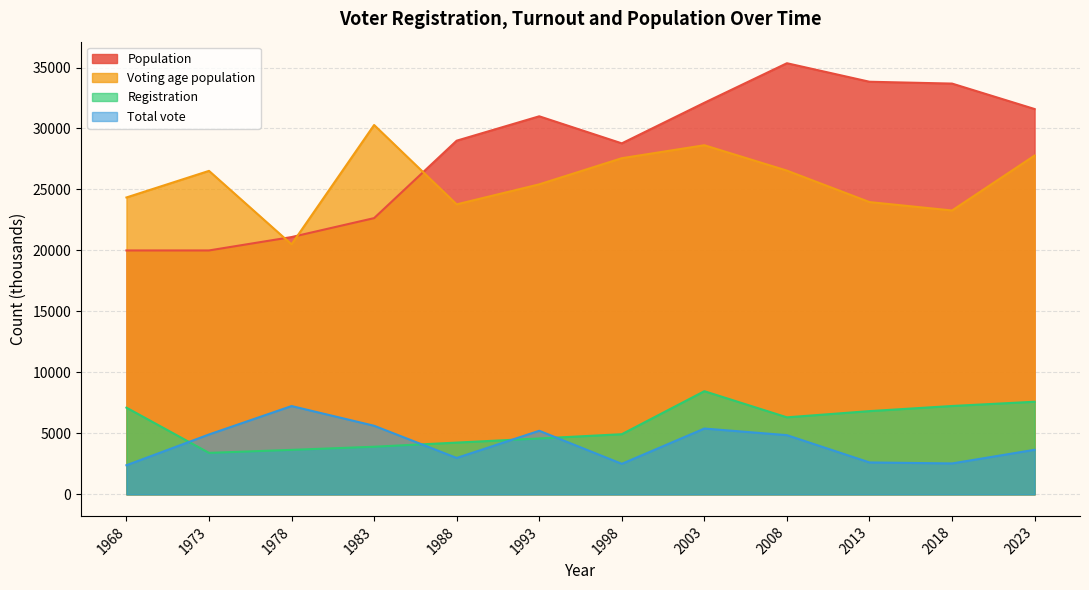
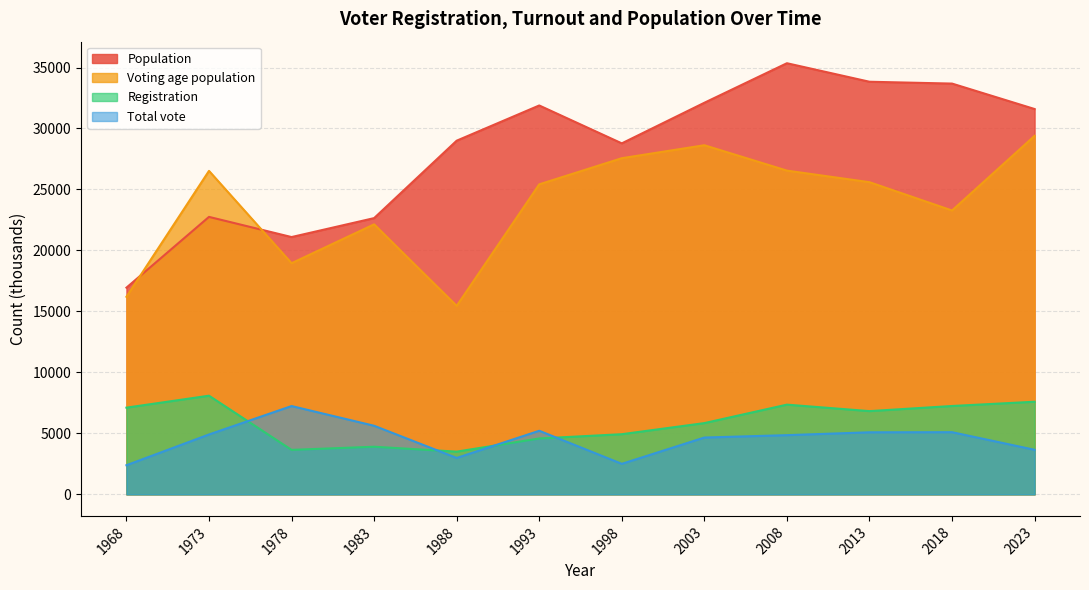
  {
    "Population": {
-     "1968": 20000,
-     "1973": 20000,
+     "1968": 16900,
+     "1973": 22800,
      "1978": 21100,
      "1983": 22700,
      "1988": 29000,
-     "1993": 31000,
+     "1993": 31900,
      "1998": 28800,
      "2003": 32100,
      "2008": 35400,
      "2013": 33800,
      "2018": 33700,
      "2023": 31600
    },
    "Voting age population": {
-     "1968": 24300,
+     "1968": 16200,
      "1973": 26500,
-     "1978": 20500,
-     "1983": 30300,
-     "1988": 23800,
+     "1978": 19000,
+     "1983": 22100,
+     "1988": 15500,
      "1993": 25400,
      "1998": 27600,
      "2003": 28600,
      "2008": 26500,
-     "2013": 24000,
+     "2013": 25600,
      "2018": 23300,
-     "2023": 27800
+     "2023": 29400
    },
    "Registration": {
      "1968": 7100,
-     "1973": 3400,
+     "1973": 8100,
      "1978": 3600,
      "1983": 3900,
-     "1988": 4200,
+     "1988": 3500,
      "1993": 4600,
      "1998": 4900,
-     "2003": 8500,
-     "2008": 6300,
+     "2003": 5800,
+     "2008": 7400,
      "2013": 6800,
      "2018": 7200,
      "2023": 7600
    },
    "Total vote": {
      "1968": 2400,
      "1973": 4900,
      "1978": 7200,
      "1983": 5600,
      "1988": 3000,
      "1993": 5200,
      "1998": 2500,
-     "2003": 5400,
+     "2003": 4700,
      "2008": 4900,
-     "2013": 2600,
-     "2018": 2500,
+     "2013": 5100,
+     "2018": 5100,
      "2023": 3700
    }
  }
